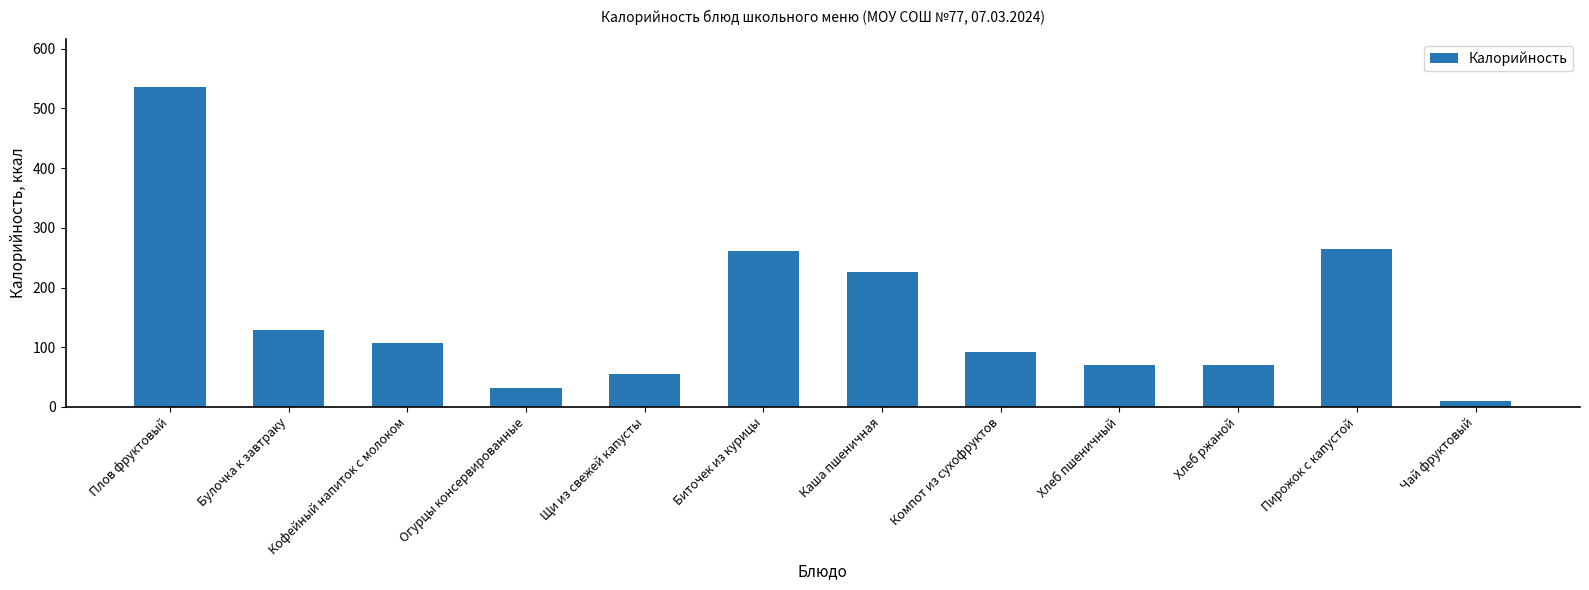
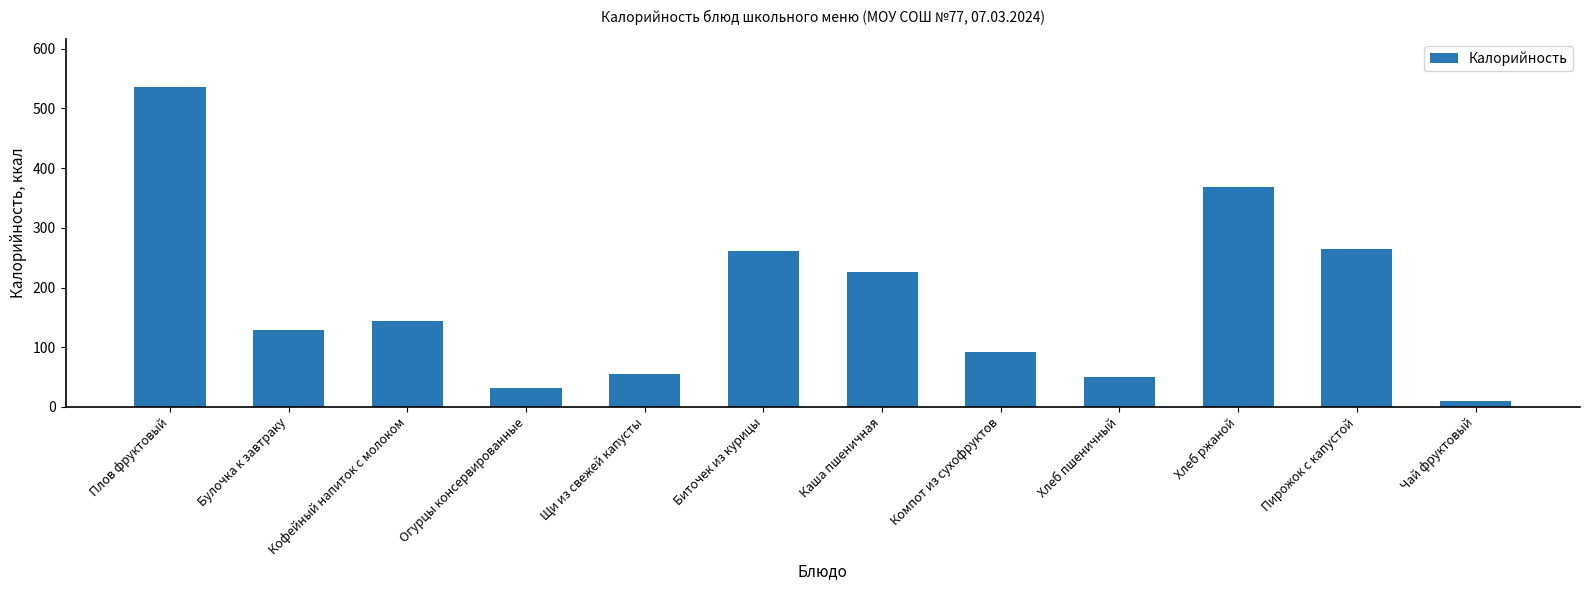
  {
    "Плов фруктовый": 540,
    "Булочка к завтраку": 130,
-   "Кофейный напиток с молоком": 110,
+   "Кофейный напиток с молоком": 140,
    "Огурцы консервированные": 30,
    "Щи из свежей капусты": 60,
    "Биточек из курицы": 260,
    "Каша пшеничная": 230,
    "Компот из сухофруктов": 90,
-   "Хлеб пшеничный": 70,
-   "Хлеб ржаной": 70,
+   "Хлеб пшеничный": 50,
+   "Хлеб ржаной": 370,
    "Пирожок с капустой": 260,
    "Чай фруктовый": 10
  }
